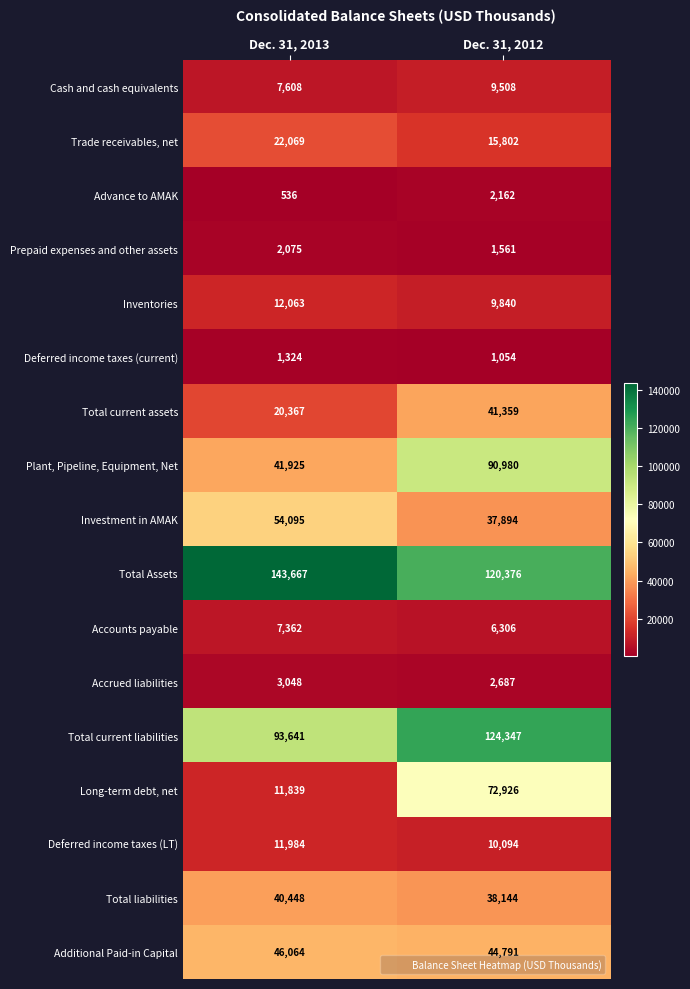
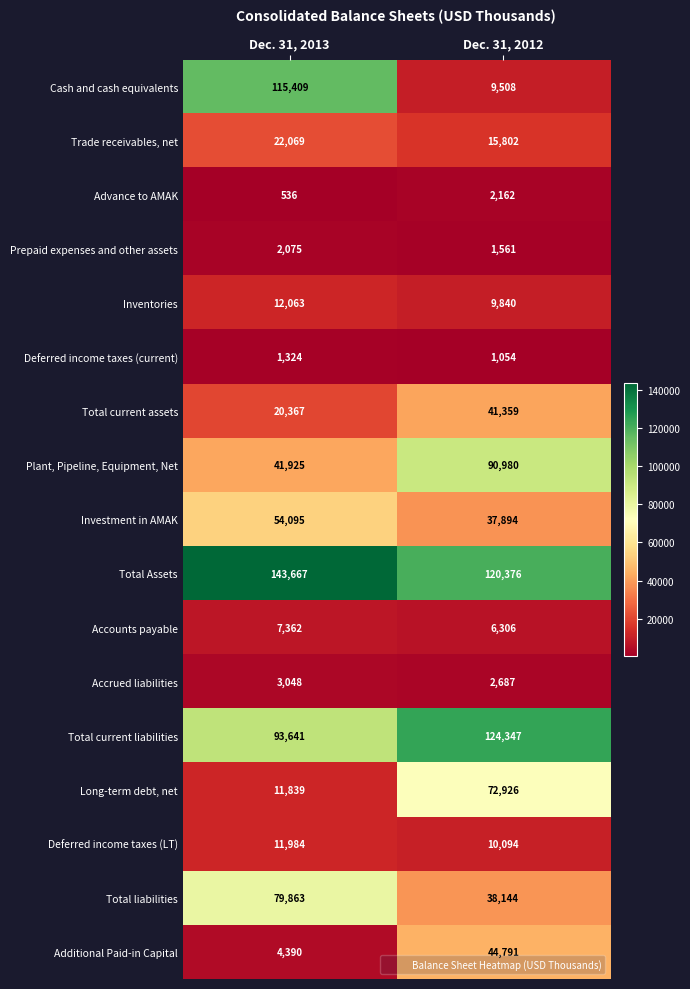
  {
    "Cash and cash equivalents": {
-     "Dec. 31, 2013": "7,608",
+     "Dec. 31, 2013": "115,409",
      "Dec. 31, 2012": "9,508"
    },
    "Trade receivables, net": {
      "Dec. 31, 2013": "22,069",
      "Dec. 31, 2012": "15,802"
    },
    "Advance to AMAK": {
      "Dec. 31, 2013": "536",
      "Dec. 31, 2012": "2,162"
    },
    "Prepaid expenses and other assets": {
      "Dec. 31, 2013": "2,075",
      "Dec. 31, 2012": "1,561"
    },
    "Inventories": {
      "Dec. 31, 2013": "12,063",
      "Dec. 31, 2012": "9,840"
    },
    "Deferred income taxes (current)": {
      "Dec. 31, 2013": "1,324",
      "Dec. 31, 2012": "1,054"
    },
    "Total current assets": {
      "Dec. 31, 2013": "20,367",
      "Dec. 31, 2012": "41,359"
    },
    "Plant, Pipeline, Equipment, Net": {
      "Dec. 31, 2013": "41,925",
      "Dec. 31, 2012": "90,980"
    },
    "Investment in AMAK": {
      "Dec. 31, 2013": "54,095",
      "Dec. 31, 2012": "37,894"
    },
    "Total Assets": {
      "Dec. 31, 2013": "143,667",
      "Dec. 31, 2012": "120,376"
    },
    "Accounts payable": {
      "Dec. 31, 2013": "7,362",
      "Dec. 31, 2012": "6,306"
    },
    "Accrued liabilities": {
      "Dec. 31, 2013": "3,048",
      "Dec. 31, 2012": "2,687"
    },
    "Total current liabilities": {
      "Dec. 31, 2013": "93,641",
      "Dec. 31, 2012": "124,347"
    },
    "Long-term debt, net": {
      "Dec. 31, 2013": "11,839",
      "Dec. 31, 2012": "72,926"
    },
    "Deferred income taxes (LT)": {
      "Dec. 31, 2013": "11,984",
      "Dec. 31, 2012": "10,094"
    },
    "Total liabilities": {
-     "Dec. 31, 2013": "40,448",
+     "Dec. 31, 2013": "79,863",
      "Dec. 31, 2012": "38,144"
    },
    "Additional Paid-in Capital": {
-     "Dec. 31, 2013": "46,064"
+     "Dec. 31, 2013": "4,390"
    }
  }
